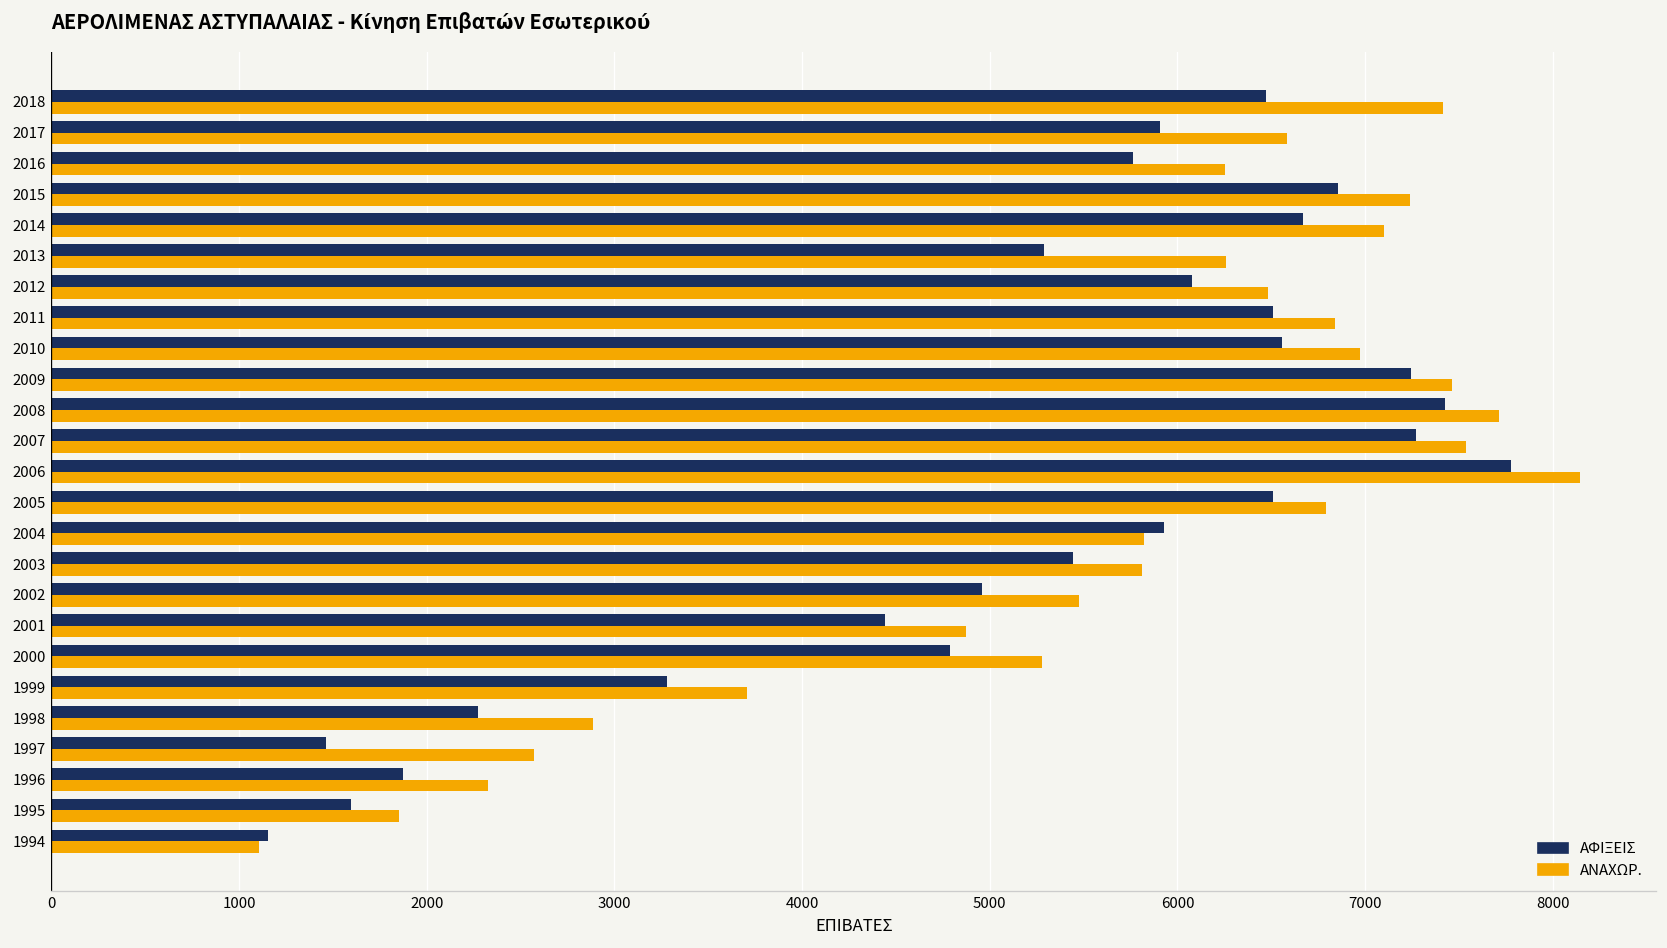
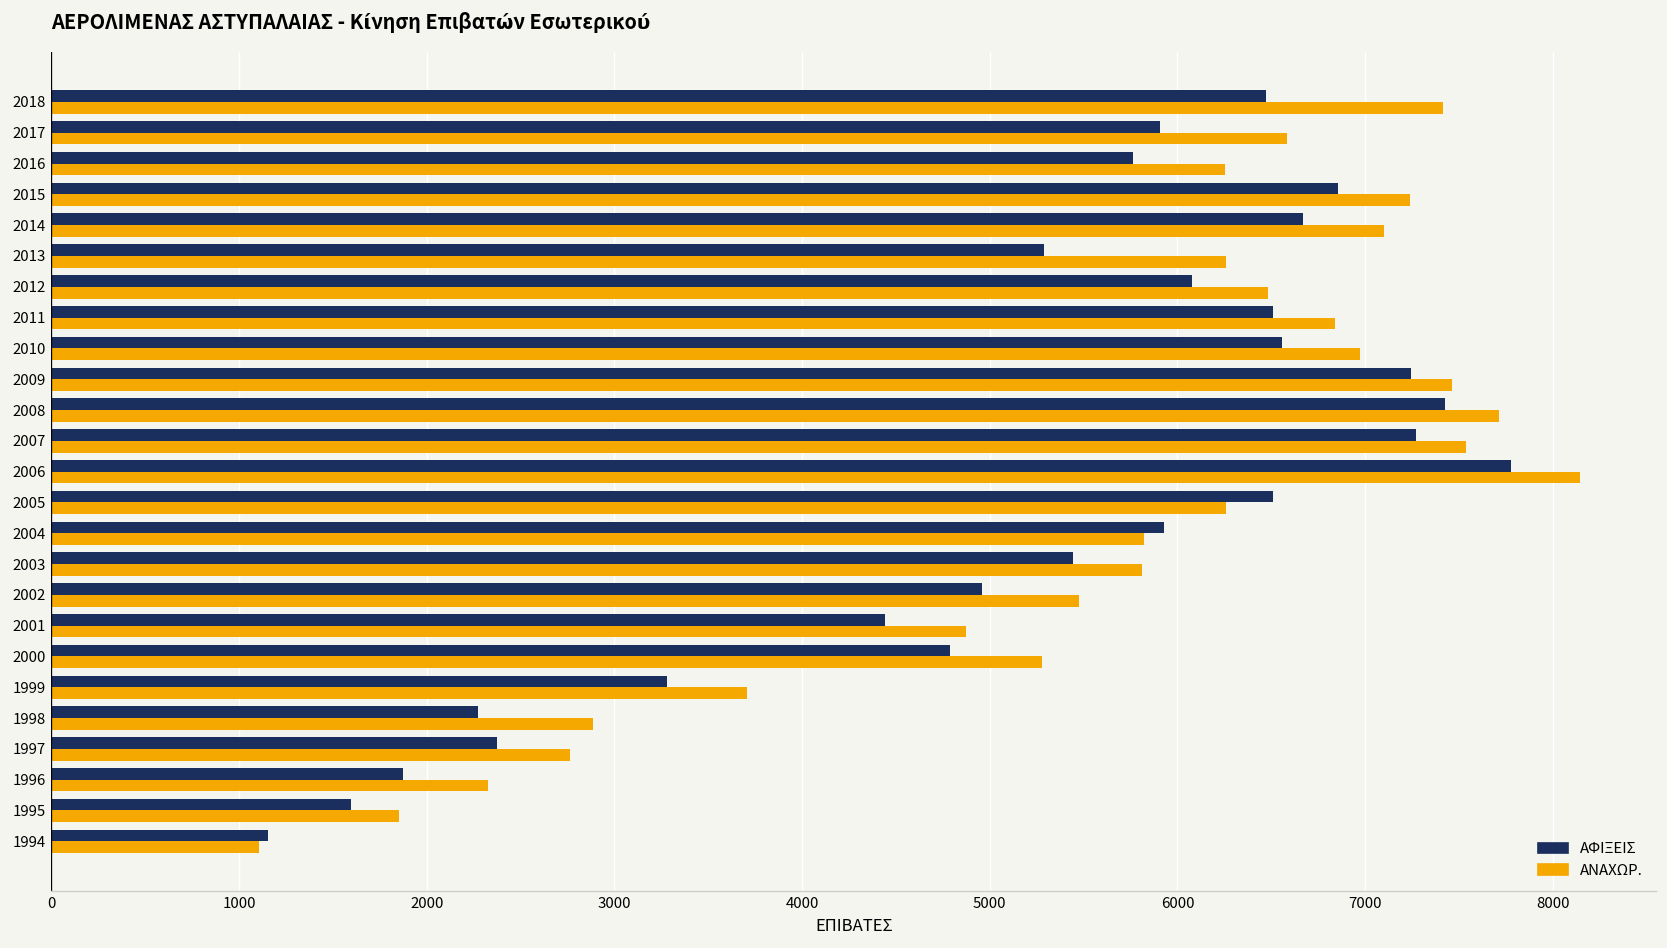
  {
    "ΑΦΙΞΕΙΣ": {
      "2018": 6470,
      "2017": 5910,
      "2016": 5760,
      "2015": 6850,
      "2014": 6670,
      "2013": 5290,
      "2012": 6080,
      "2011": 6510,
      "2010": 6560,
      "2009": 7240,
      "2008": 7420,
      "2007": 7270,
      "2006": 7780,
      "2005": 6510,
      "2004": 5930,
      "2003": 5450,
      "2002": 4960,
      "2001": 4440,
      "2000": 4790,
      "1999": 3280,
      "1998": 2270,
-     "1997": 1460,
+     "1997": 2380,
      "1996": 1870,
      "1995": 1600,
      "1994": 1160
    },
    "ΑΝΑΧΩΡ.": {
      "2018": 7410,
      "2017": 6580,
      "2016": 6250,
      "2015": 7240,
      "2014": 7100,
      "2013": 6260,
      "2012": 6480,
      "2011": 6840,
      "2010": 6970,
      "2009": 7460,
      "2008": 7710,
      "2007": 7540,
      "2006": 8140,
-     "2005": 6790,
+     "2005": 6260,
      "2004": 5820,
      "2003": 5810,
      "2002": 5480,
      "2001": 4870,
      "2000": 5280,
      "1999": 3710,
      "1998": 2890,
-     "1997": 2570,
+     "1997": 2770,
      "1996": 2330,
      "1995": 1850,
      "1994": 1110
    }
  }
